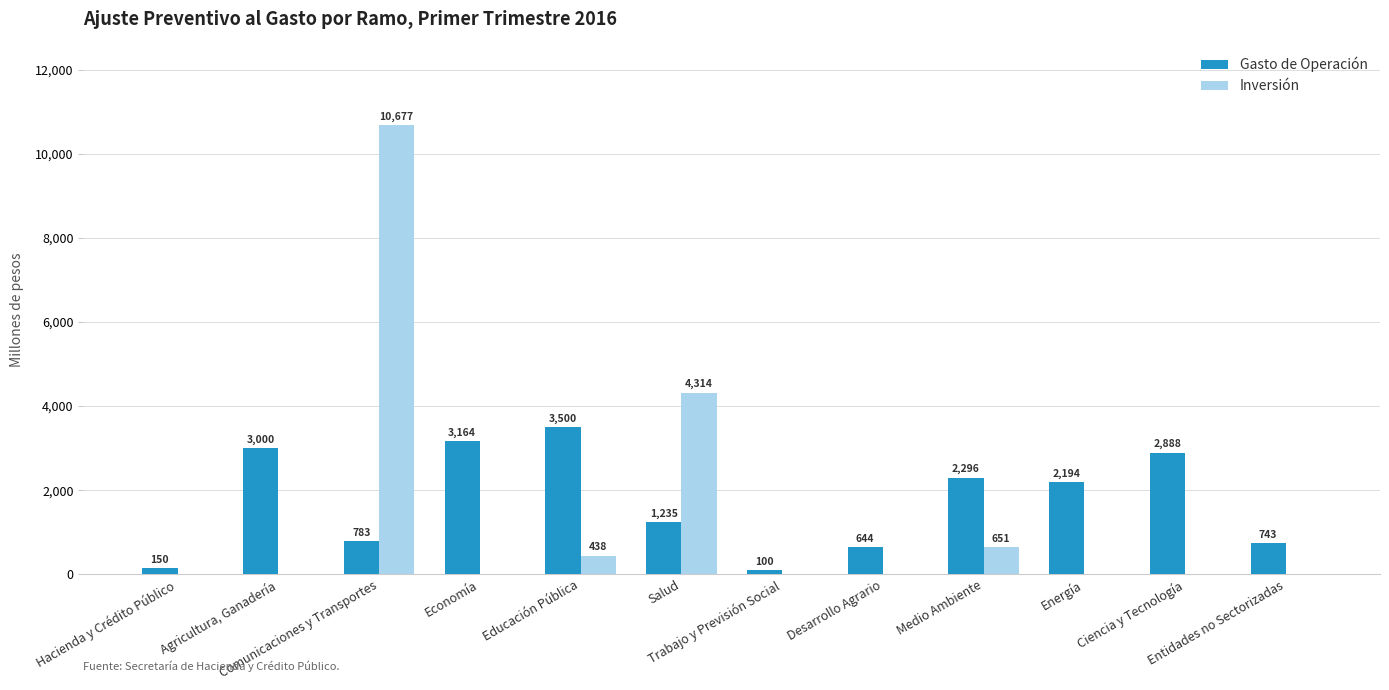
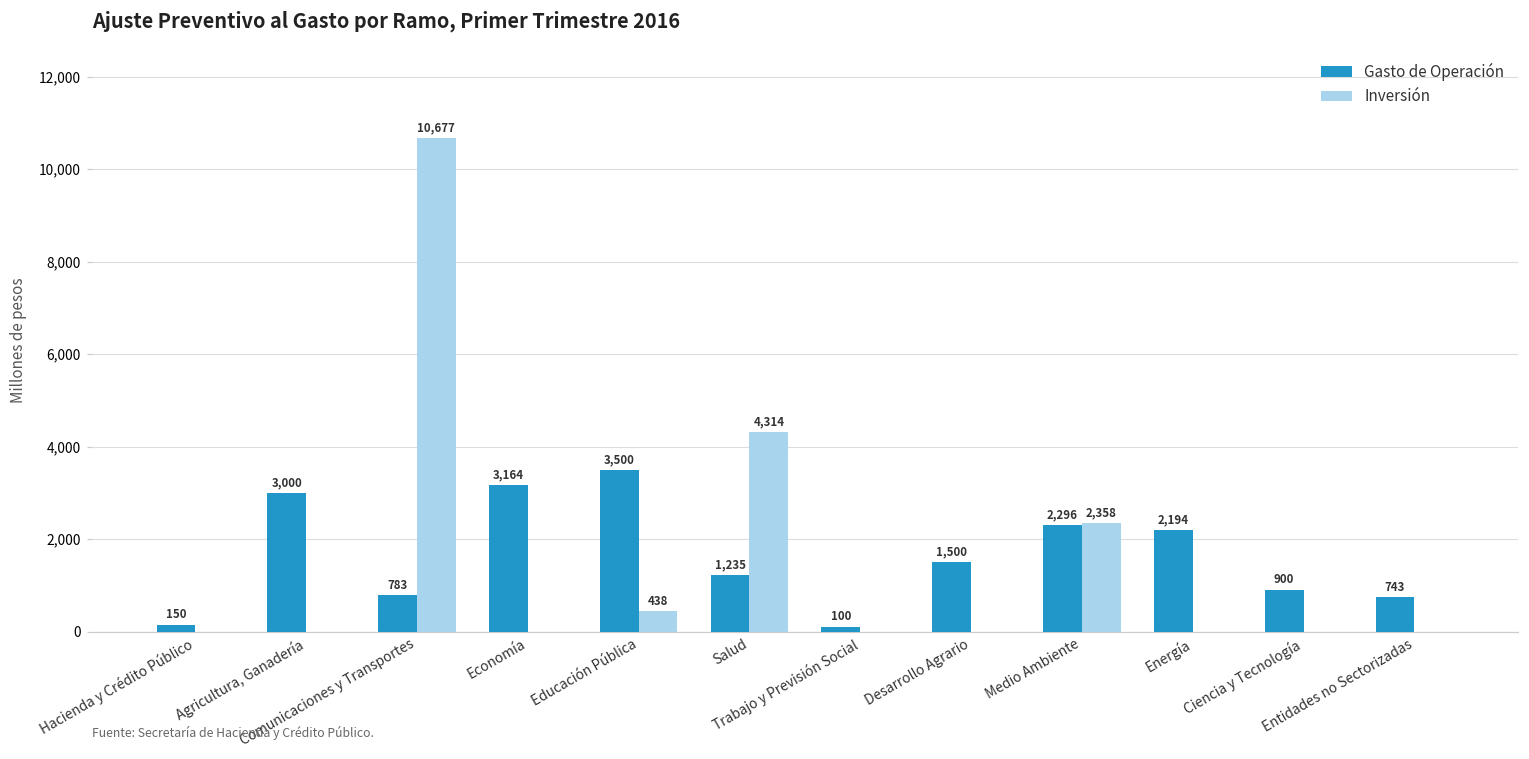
  {
    "Gasto de Operación": {
      "Hacienda y Crédito Público": "150",
      "Agricultura, Ganadería": "3,000",
      "Comunicaciones y Transportes": "783",
      "Economía": "3,164",
      "Educación Pública": "3,500",
      "Salud": "1,235",
      "Trabajo y Previsión Social": "100",
-     "Desarrollo Agrario": "644",
+     "Desarrollo Agrario": "1,500",
      "Medio Ambiente": "2,296",
      "Energía": "2,194",
-     "Ciencia y Tecnología": "2,888",
+     "Ciencia y Tecnología": "900",
      "Entidades no Sectorizadas": "743"
    },
    "Inversión": {
      "Comunicaciones y Transportes": "10,677",
      "Educación Pública": "438",
      "Salud": "4,314",
-     "Medio Ambiente": "651"
+     "Medio Ambiente": "2,358"
    }
  }
